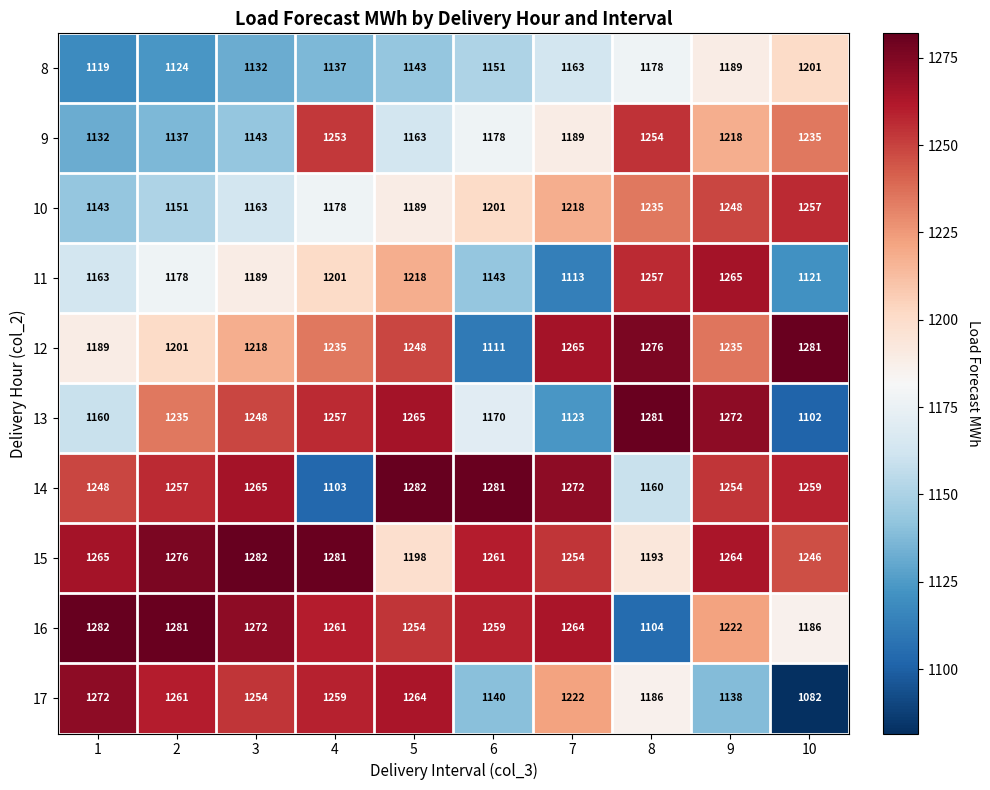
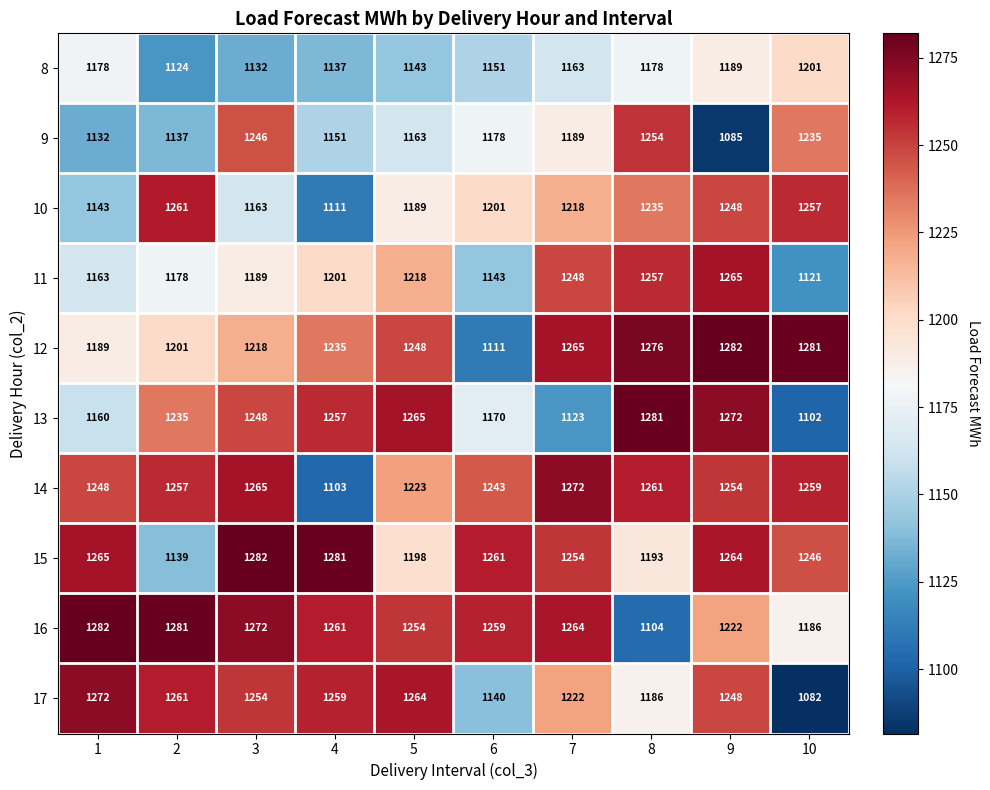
  {
    "8": {
-     "1": 1119,
+     "1": 1178,
      "2": 1124,
      "3": 1132,
      "4": 1137,
      "5": 1143,
      "6": 1151,
      "7": 1163,
      "8": 1178,
      "9": 1189,
      "10": 1201
    },
    "9": {
      "1": 1132,
      "2": 1137,
-     "3": 1143,
-     "4": 1253,
+     "3": 1246,
+     "4": 1151,
      "5": 1163,
      "6": 1178,
      "7": 1189,
      "8": 1254,
-     "9": 1218,
+     "9": 1085,
      "10": 1235
    },
    "10": {
      "1": 1143,
-     "2": 1151,
+     "2": 1261,
      "3": 1163,
-     "4": 1178,
+     "4": 1111,
      "5": 1189,
      "6": 1201,
      "7": 1218,
      "8": 1235,
      "9": 1248,
      "10": 1257
    },
    "11": {
      "1": 1163,
      "2": 1178,
      "3": 1189,
      "4": 1201,
      "5": 1218,
      "6": 1143,
-     "7": 1113,
+     "7": 1248,
      "8": 1257,
      "9": 1265,
      "10": 1121
    },
    "12": {
      "1": 1189,
      "2": 1201,
      "3": 1218,
      "4": 1235,
      "5": 1248,
      "6": 1111,
      "7": 1265,
      "8": 1276,
-     "9": 1235,
+     "9": 1282,
      "10": 1281
    },
    "13": {
      "1": 1160,
      "2": 1235,
      "3": 1248,
      "4": 1257,
      "5": 1265,
      "6": 1170,
      "7": 1123,
      "8": 1281,
      "9": 1272,
      "10": 1102
    },
    "14": {
      "1": 1248,
      "2": 1257,
      "3": 1265,
      "4": 1103,
-     "5": 1282,
-     "6": 1281,
+     "5": 1223,
+     "6": 1243,
      "7": 1272,
-     "8": 1160,
+     "8": 1261,
      "9": 1254,
      "10": 1259
    },
    "15": {
      "1": 1265,
-     "2": 1276,
+     "2": 1139,
      "3": 1282,
      "4": 1281,
      "5": 1198,
      "6": 1261,
      "7": 1254,
      "8": 1193,
      "9": 1264,
      "10": 1246
    },
    "16": {
      "1": 1282,
      "2": 1281,
      "3": 1272,
      "4": 1261,
      "5": 1254,
      "6": 1259,
      "7": 1264,
      "8": 1104,
      "9": 1222,
      "10": 1186
    },
    "17": {
      "1": 1272,
      "2": 1261,
      "3": 1254,
      "4": 1259,
      "5": 1264,
      "6": 1140,
      "7": 1222,
      "8": 1186,
-     "9": 1138,
+     "9": 1248,
      "10": 1082
    }
  }
